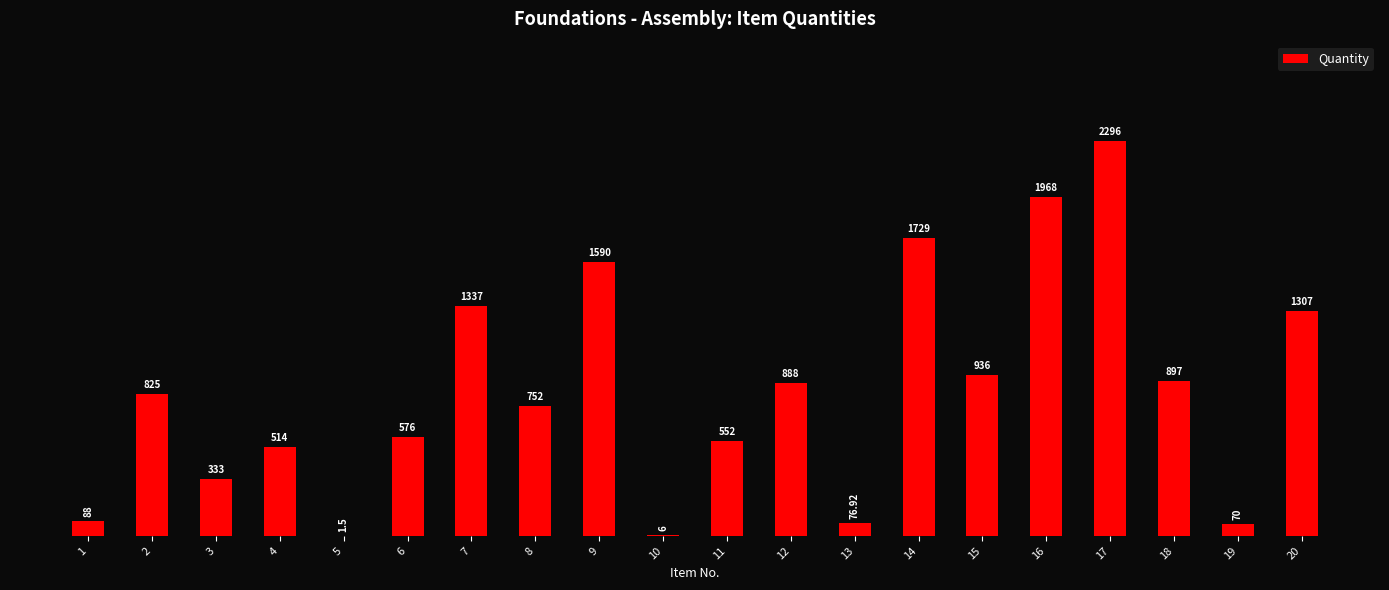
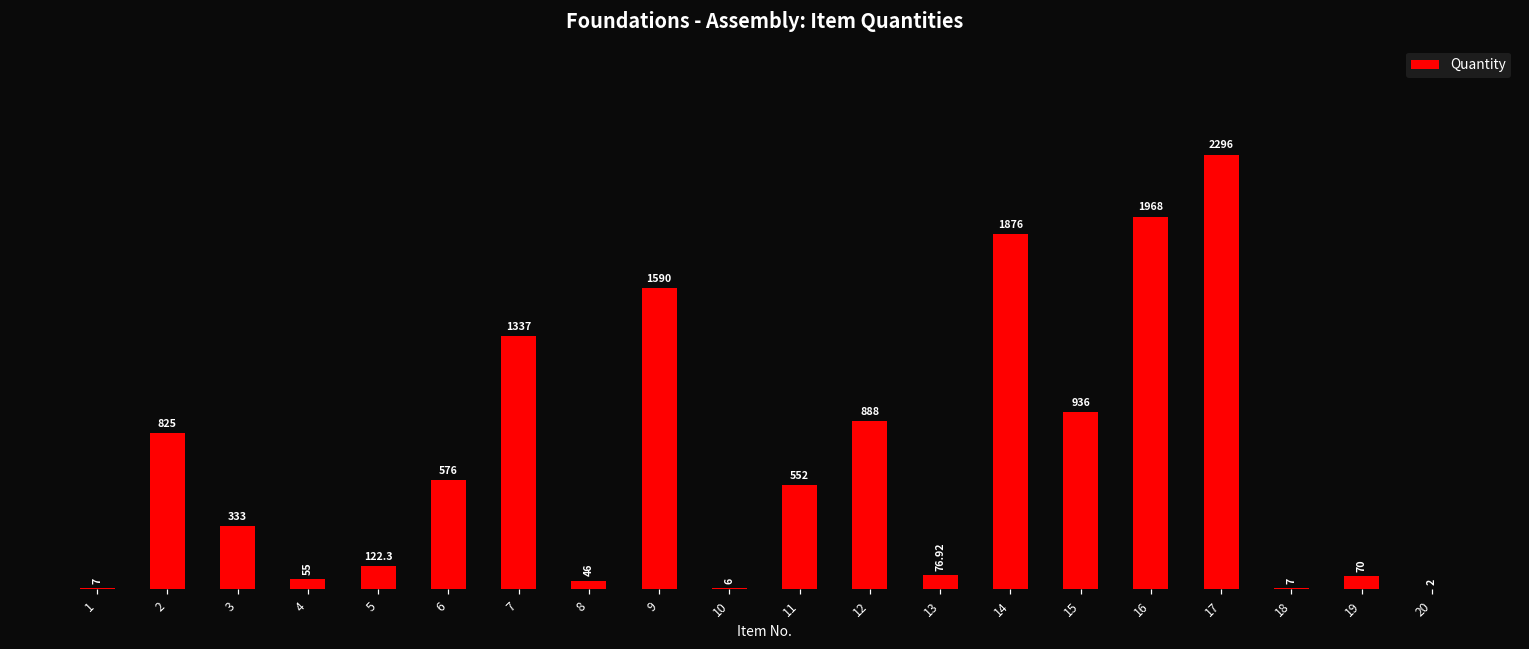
  {
-   "1": 88,
+   "1": 7,
    "2": 825,
    "3": 333,
-   "4": 514,
-   "5": 1.5,
+   "4": 55,
+   "5": 122.3,
    "6": 576,
    "7": 1337,
-   "8": 752,
+   "8": 46,
    "9": 1590,
    "10": 6,
    "11": 552,
    "12": 888,
    "13": 76.92,
-   "14": 1729,
+   "14": 1876,
    "15": 936,
    "16": 1968,
    "17": 2296,
-   "18": 897,
+   "18": 7,
    "19": 70,
-   "20": 1307
+   "20": 2
  }
